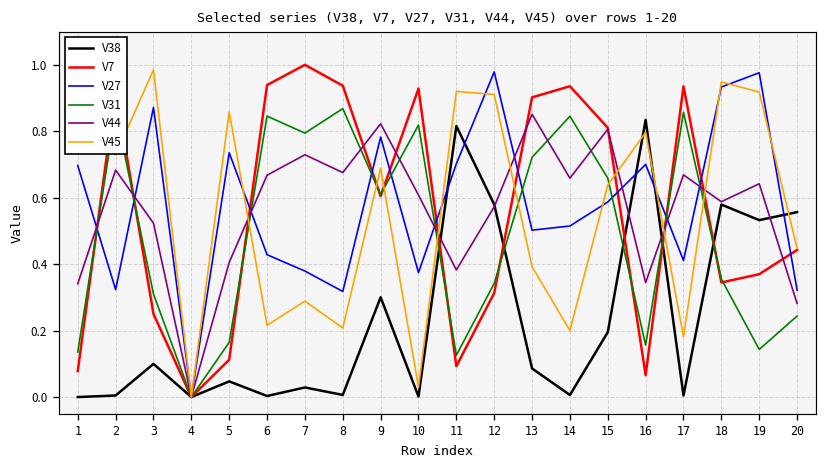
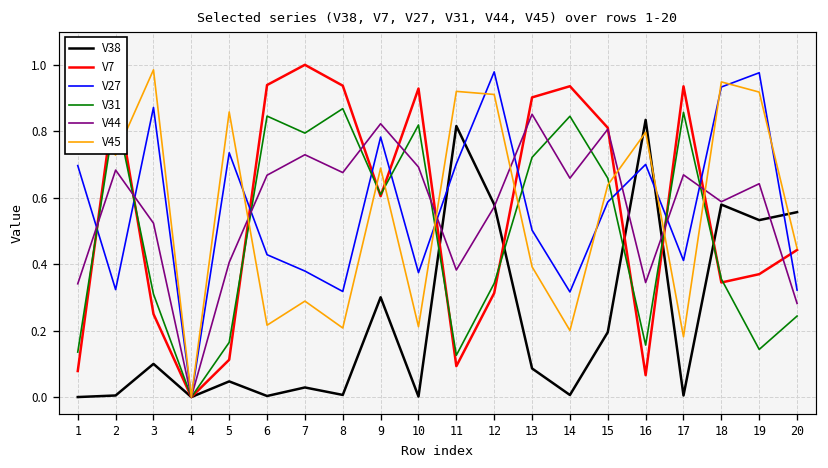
  {
    "V38": {
      "1": 0.00,
      "2": 0.00,
      "3": 0.10,
      "5": 0.05,
      "6": 0.00,
      "7": 0.03,
      "8": 0.01,
      "9": 0.30,
      "10": 0.00,
      "11": 0.82,
      "13": 0.09,
      "14": 0.01,
      "15": 0.20,
      "16": 0.83,
      "17": 0.00,
      "19": 0.53,
      "20": 0.56
    },
    "V7": {
      "1": 0.08,
      "3": 0.25,
      "5": 0.11,
      "6": 0.94,
      "7": 1.00,
      "8": 0.94,
      "10": 0.93,
      "11": 0.09,
      "12": 0.31,
      "13": 0.90,
      "14": 0.94,
      "16": 0.07,
      "17": 0.94,
      "18": 0.34,
      "19": 0.37
    },
    "V27": {
      "1": 0.70,
      "2": 0.32,
      "3": 0.87,
      "5": 0.74,
      "6": 0.43,
      "7": 0.38,
      "8": 0.32,
      "9": 0.78,
      "10": 0.37,
      "11": 0.70,
      "12": 0.98,
      "13": 0.50,
-     "14": 0.51,
+     "14": 0.32,
      "15": 0.59,
      "16": 0.70,
      "17": 0.41,
      "18": 0.93,
      "19": 0.98,
      "20": 0.32
    },
    "V31": {
      "1": 0.14,
      "3": 0.31,
      "5": 0.16,
      "6": 0.85,
      "7": 0.79,
      "8": 0.87,
      "10": 0.82,
      "11": 0.13,
      "12": 0.34,
      "13": 0.72,
      "14": 0.85,
      "15": 0.66,
      "16": 0.16,
      "17": 0.86,
      "18": 0.36,
      "19": 0.14,
      "20": 0.24
    },
    "V44": {
      "1": 0.34,
      "2": 0.68,
      "3": 0.52,
      "5": 0.41,
      "6": 0.67,
      "7": 0.73,
      "8": 0.68,
      "9": 0.82,
-     "10": 0.61,
+     "10": 0.69,
      "11": 0.38,
      "13": 0.85,
      "14": 0.66,
      "16": 0.34,
      "17": 0.67,
      "19": 0.64,
      "20": 0.28
    },
    "V45": {
      "2": 0.73,
      "3": 0.98,
      "5": 0.86,
      "6": 0.22,
      "7": 0.29,
      "8": 0.21,
      "9": 0.69,
-     "10": 0.03,
+     "10": 0.21,
      "11": 0.92,
      "12": 0.91,
      "13": 0.39,
      "14": 0.20,
      "15": 0.64,
      "16": 0.80,
      "17": 0.18,
      "18": 0.95,
      "19": 0.92
    }
  }
